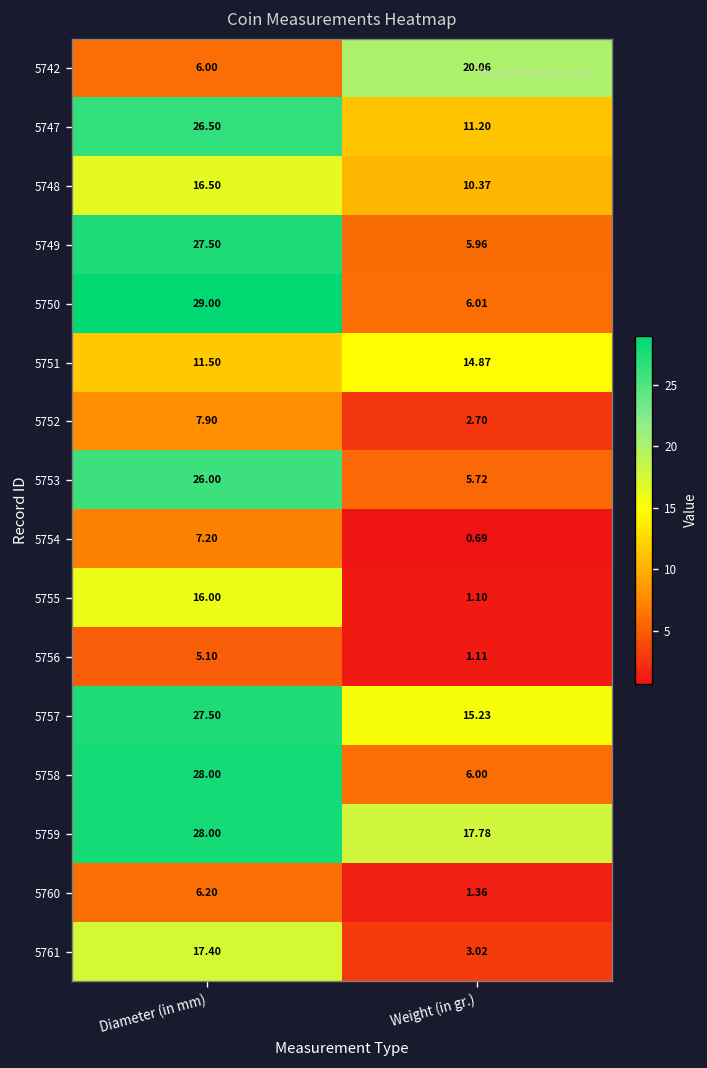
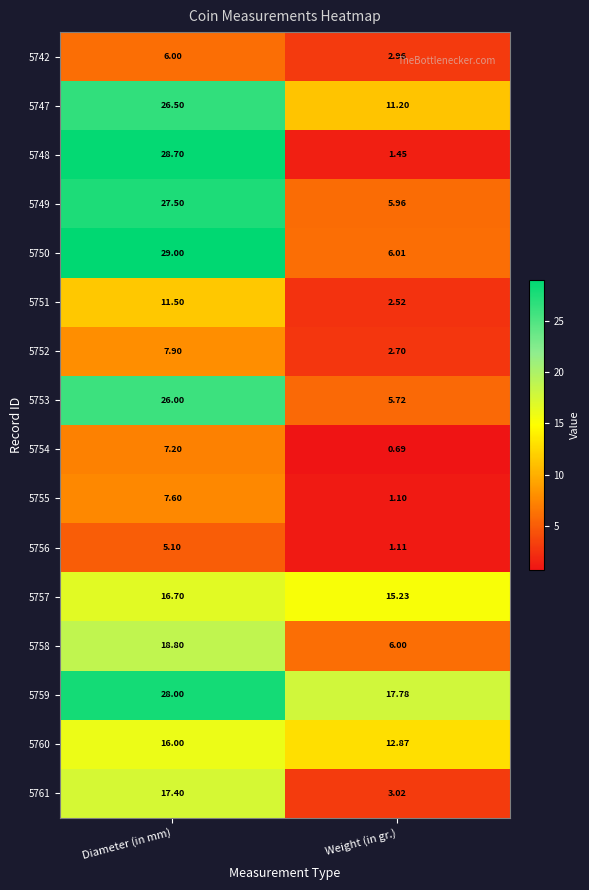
  {
    "5742": {
      "Diameter (in mm)": 6.00,
-     "Weight (in gr.)": 20.06
+     "Weight (in gr.)": 2.96
    },
    "5747": {
      "Diameter (in mm)": 26.50,
      "Weight (in gr.)": 11.20
    },
    "5748": {
-     "Diameter (in mm)": 16.50,
-     "Weight (in gr.)": 10.37
+     "Diameter (in mm)": 28.70,
+     "Weight (in gr.)": 1.45
    },
    "5749": {
      "Diameter (in mm)": 27.50,
      "Weight (in gr.)": 5.96
    },
    "5750": {
      "Diameter (in mm)": 29.00,
      "Weight (in gr.)": 6.01
    },
    "5751": {
      "Diameter (in mm)": 11.50,
-     "Weight (in gr.)": 14.87
+     "Weight (in gr.)": 2.52
    },
    "5752": {
      "Diameter (in mm)": 7.90,
      "Weight (in gr.)": 2.70
    },
    "5753": {
      "Diameter (in mm)": 26.00,
      "Weight (in gr.)": 5.72
    },
    "5754": {
      "Diameter (in mm)": 7.20,
      "Weight (in gr.)": 0.69
    },
    "5755": {
-     "Diameter (in mm)": 16.00,
+     "Diameter (in mm)": 7.60,
      "Weight (in gr.)": 1.10
    },
    "5756": {
      "Diameter (in mm)": 5.10,
      "Weight (in gr.)": 1.11
    },
    "5757": {
-     "Diameter (in mm)": 27.50,
+     "Diameter (in mm)": 16.70,
      "Weight (in gr.)": 15.23
    },
    "5758": {
-     "Diameter (in mm)": 28.00,
+     "Diameter (in mm)": 18.80,
      "Weight (in gr.)": 6.00
    },
    "5759": {
      "Diameter (in mm)": 28.00,
      "Weight (in gr.)": 17.78
    },
    "5760": {
-     "Diameter (in mm)": 6.20,
-     "Weight (in gr.)": 1.36
+     "Diameter (in mm)": 16.00,
+     "Weight (in gr.)": 12.87
    },
    "5761": {
      "Diameter (in mm)": 17.40,
      "Weight (in gr.)": 3.02
    }
  }
